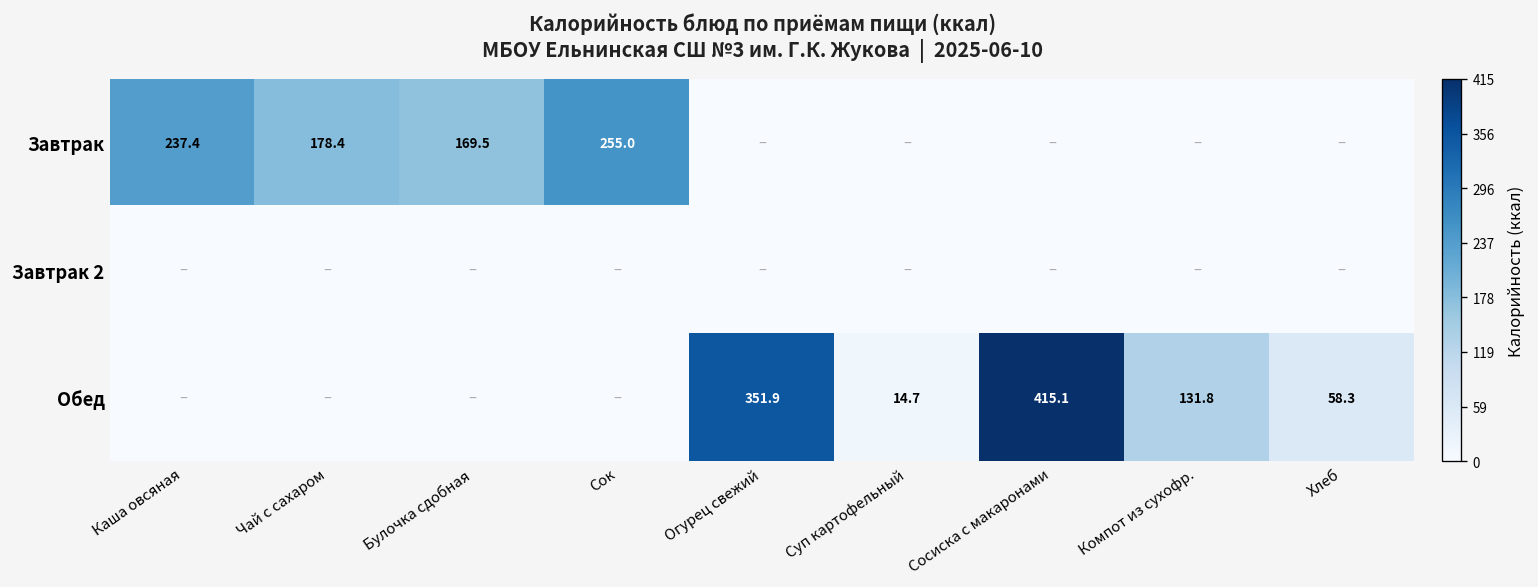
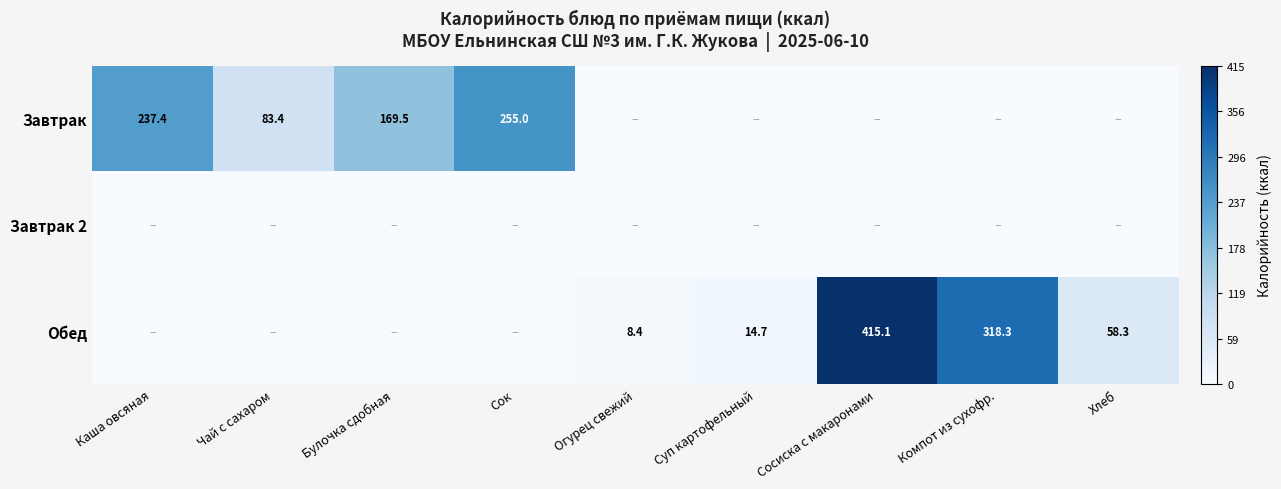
  {
    "Завтрак": {
      "Каша овсяная": 237.4,
-     "Чай с сахаром": 178.4,
+     "Чай с сахаром": 83.4,
      "Булочка сдобная": 169.5,
      "Сок": 255.0
    },
    "Обед": {
-     "Огурец свежий": 351.9,
+     "Огурец свежий": 8.4,
      "Суп картофельный": 14.7,
      "Сосиска с макаронами": 415.1,
-     "Компот из сухофр.": 131.8,
+     "Компот из сухофр.": 318.3,
      "Хлеб": 58.3
    }
  }
